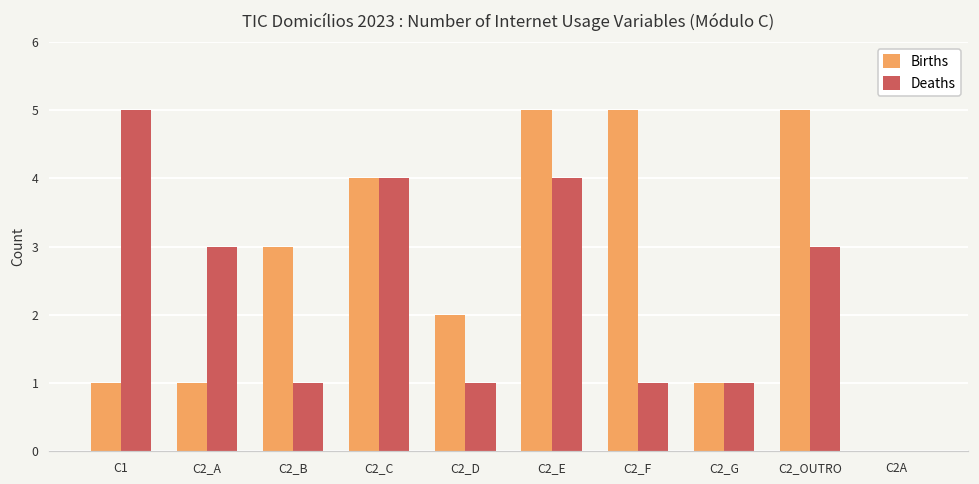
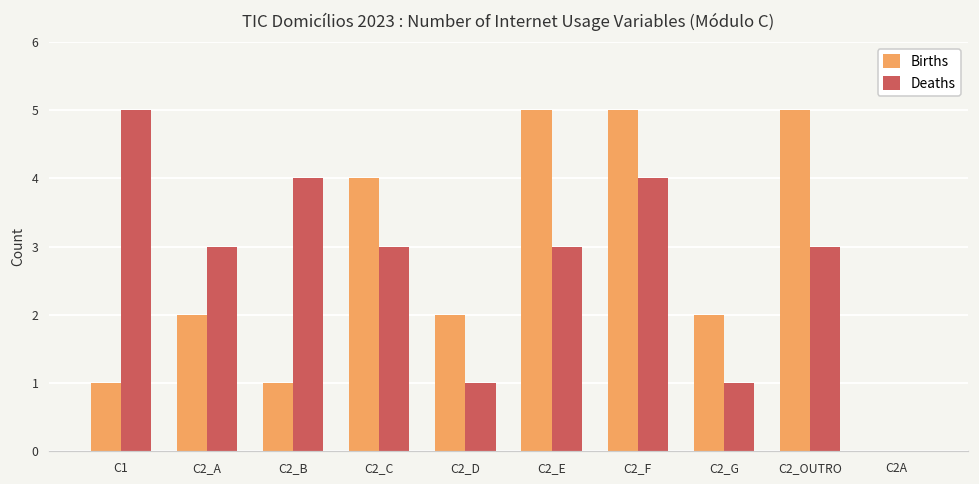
  {
    "Births": {
      "C1": 1,
-     "C2_A": 1,
-     "C2_B": 3,
+     "C2_A": 2,
+     "C2_B": 1,
      "C2_C": 4,
      "C2_D": 2,
      "C2_E": 5,
      "C2_F": 5,
-     "C2_G": 1,
+     "C2_G": 2,
      "C2_OUTRO": 5,
      "C2A": 0
    },
    "Deaths": {
      "C1": 5,
      "C2_A": 3,
-     "C2_B": 1,
-     "C2_C": 4,
+     "C2_B": 4,
+     "C2_C": 3,
      "C2_D": 1,
-     "C2_E": 4,
-     "C2_F": 1,
+     "C2_E": 3,
+     "C2_F": 4,
      "C2_G": 1,
      "C2_OUTRO": 3,
      "C2A": 0
    }
  }
